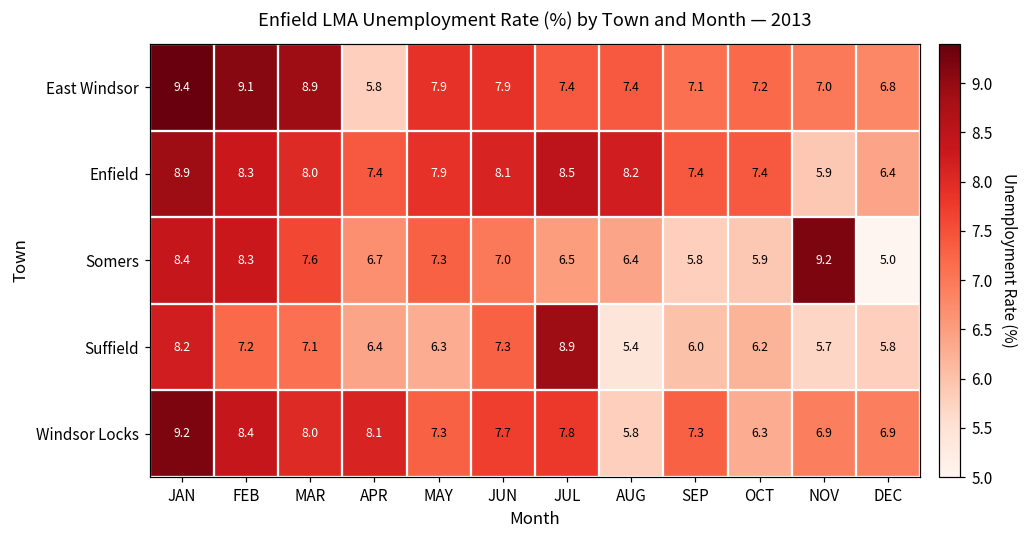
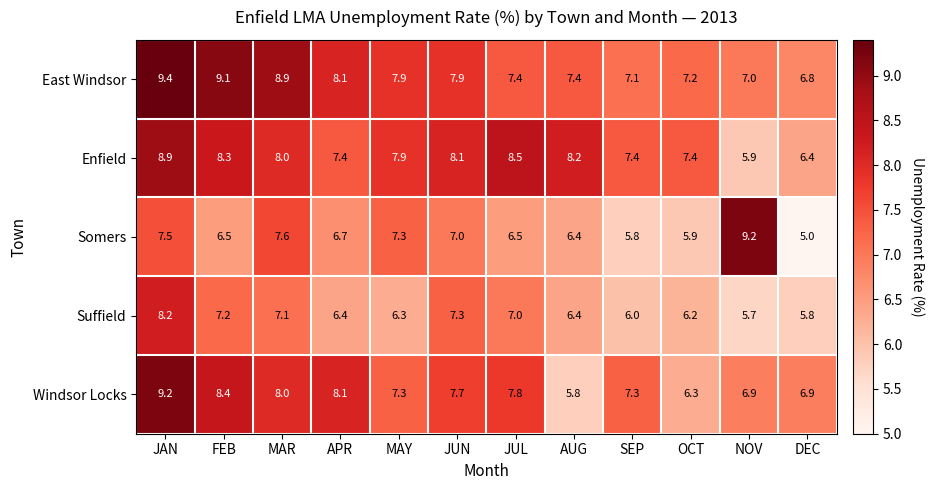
  {
    "East Windsor": {
      "JAN": 9.4,
      "FEB": 9.1,
      "MAR": 8.9,
-     "APR": 5.8,
+     "APR": 8.1,
      "MAY": 7.9,
      "JUN": 7.9,
      "JUL": 7.4,
      "AUG": 7.4,
      "SEP": 7.1,
      "OCT": 7.2,
      "NOV": 7.0,
      "DEC": 6.8
    },
    "Enfield": {
      "JAN": 8.9,
      "FEB": 8.3,
      "MAR": 8.0,
      "APR": 7.4,
      "MAY": 7.9,
      "JUN": 8.1,
      "JUL": 8.5,
      "AUG": 8.2,
      "SEP": 7.4,
      "OCT": 7.4,
      "NOV": 5.9,
      "DEC": 6.4
    },
    "Somers": {
-     "JAN": 8.4,
-     "FEB": 8.3,
+     "JAN": 7.5,
+     "FEB": 6.5,
      "MAR": 7.6,
      "APR": 6.7,
      "MAY": 7.3,
      "JUN": 7.0,
      "JUL": 6.5,
      "AUG": 6.4,
      "SEP": 5.8,
      "OCT": 5.9,
      "NOV": 9.2,
      "DEC": 5.0
    },
    "Suffield": {
      "JAN": 8.2,
      "FEB": 7.2,
      "MAR": 7.1,
      "APR": 6.4,
      "MAY": 6.3,
      "JUN": 7.3,
-     "JUL": 8.9,
-     "AUG": 5.4,
+     "JUL": 7.0,
+     "AUG": 6.4,
      "SEP": 6.0,
      "OCT": 6.2,
      "NOV": 5.7,
      "DEC": 5.8
    },
    "Windsor Locks": {
      "JAN": 9.2,
      "FEB": 8.4,
      "MAR": 8.0,
      "APR": 8.1,
      "MAY": 7.3,
      "JUN": 7.7,
      "JUL": 7.8,
      "AUG": 5.8,
      "SEP": 7.3,
      "OCT": 6.3,
      "NOV": 6.9,
      "DEC": 6.9
    }
  }
